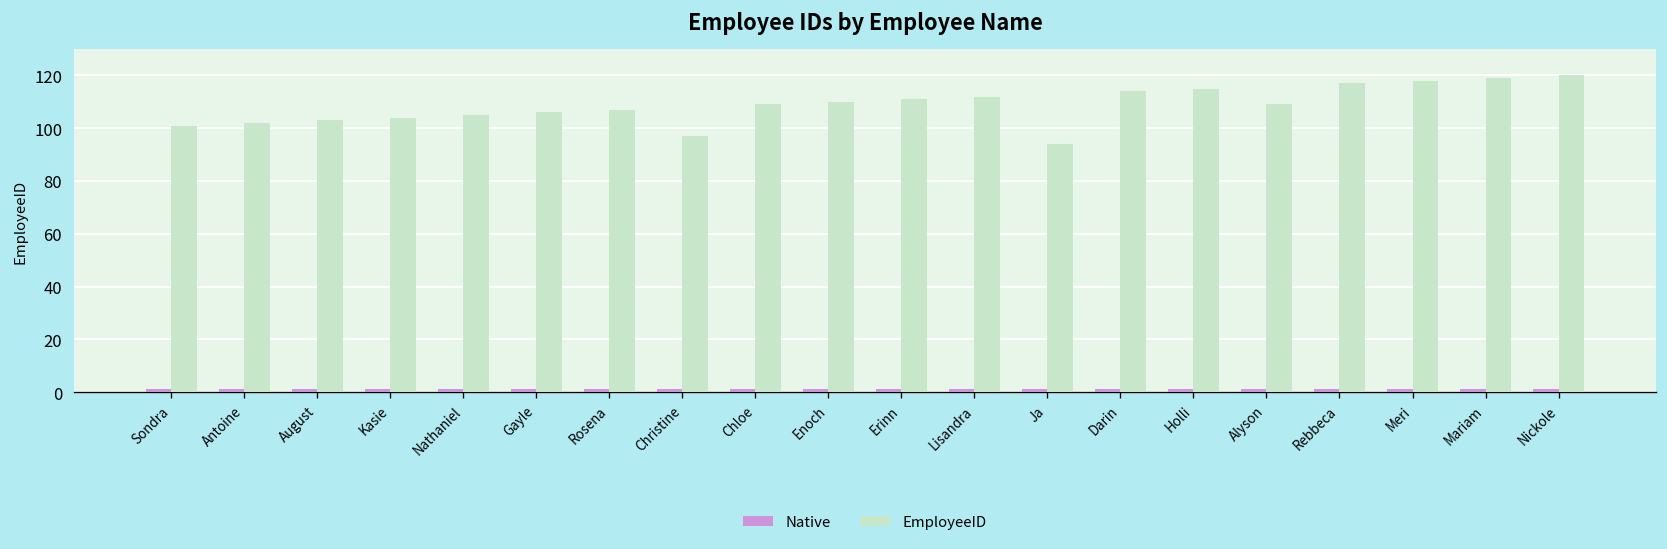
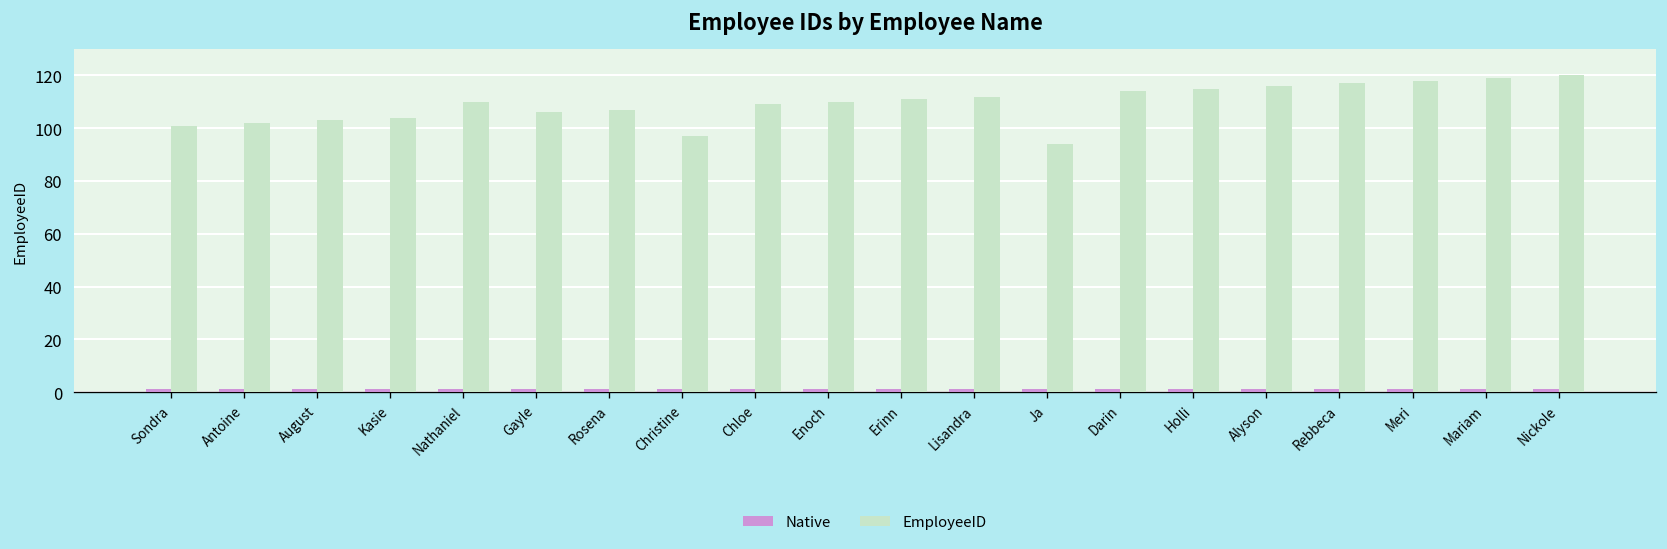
  {
    "EmployeeID": {
      "Sondra": 101,
      "Antoine": 102,
      "August": 103,
      "Kasie": 104,
-     "Nathaniel": 105,
+     "Nathaniel": 110,
      "Gayle": 106,
      "Rosena": 107,
      "Christine": 97,
      "Chloe": 109,
      "Enoch": 110,
      "Erinn": 111,
      "Lisandra": 112,
      "Ja": 94,
      "Darin": 114,
      "Holli": 115,
-     "Alyson": 109,
+     "Alyson": 116,
      "Rebbeca": 117,
      "Meri": 118,
      "Mariam": 119,
      "Nickole": 120
    }
  }
